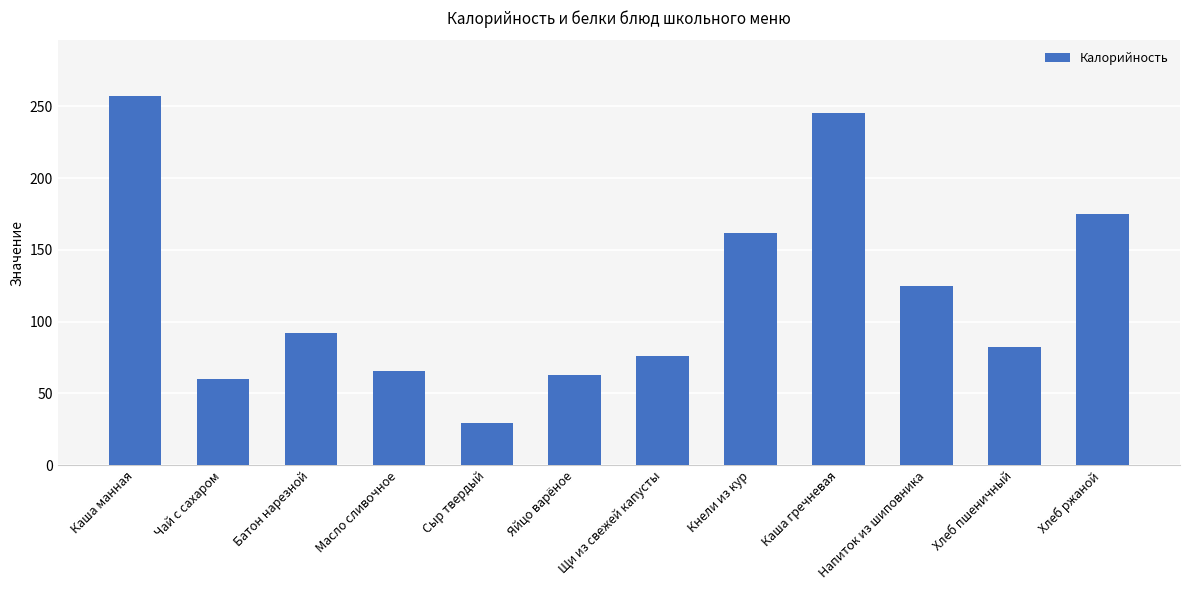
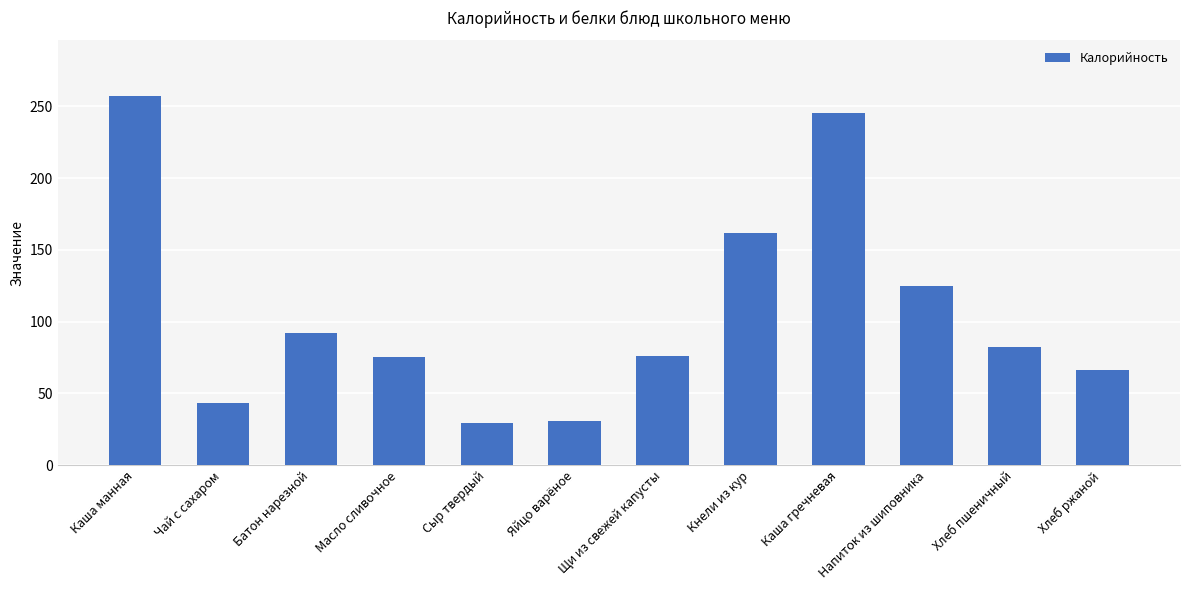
  {
    "Каша манная": 257,
-   "Чай с сахаром": 60,
+   "Чай с сахаром": 43,
    "Батон нарезной": 92,
-   "Масло сливочное": 66,
+   "Масло сливочное": 75,
    "Сыр твердый": 29,
-   "Яйцо варёное": 63,
+   "Яйцо варёное": 31,
    "Щи из свежей капусты": 76,
    "Кнели из кур": 162,
    "Каша гречневая": 245,
    "Напиток из шиповника": 125,
    "Хлеб пшеничный": 82,
-   "Хлеб ржаной": 175
+   "Хлеб ржаной": 66
  }
